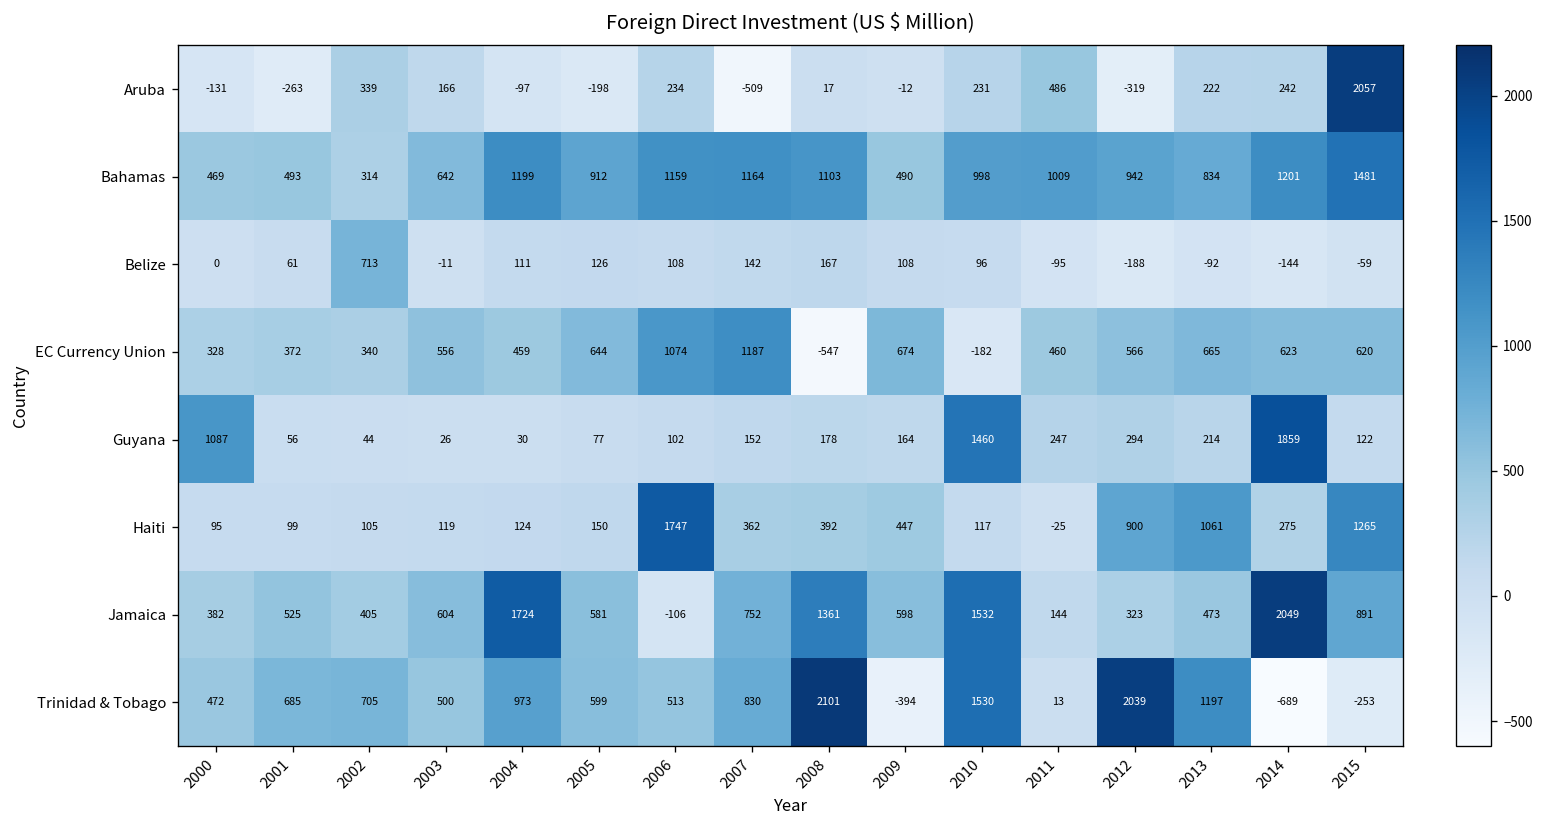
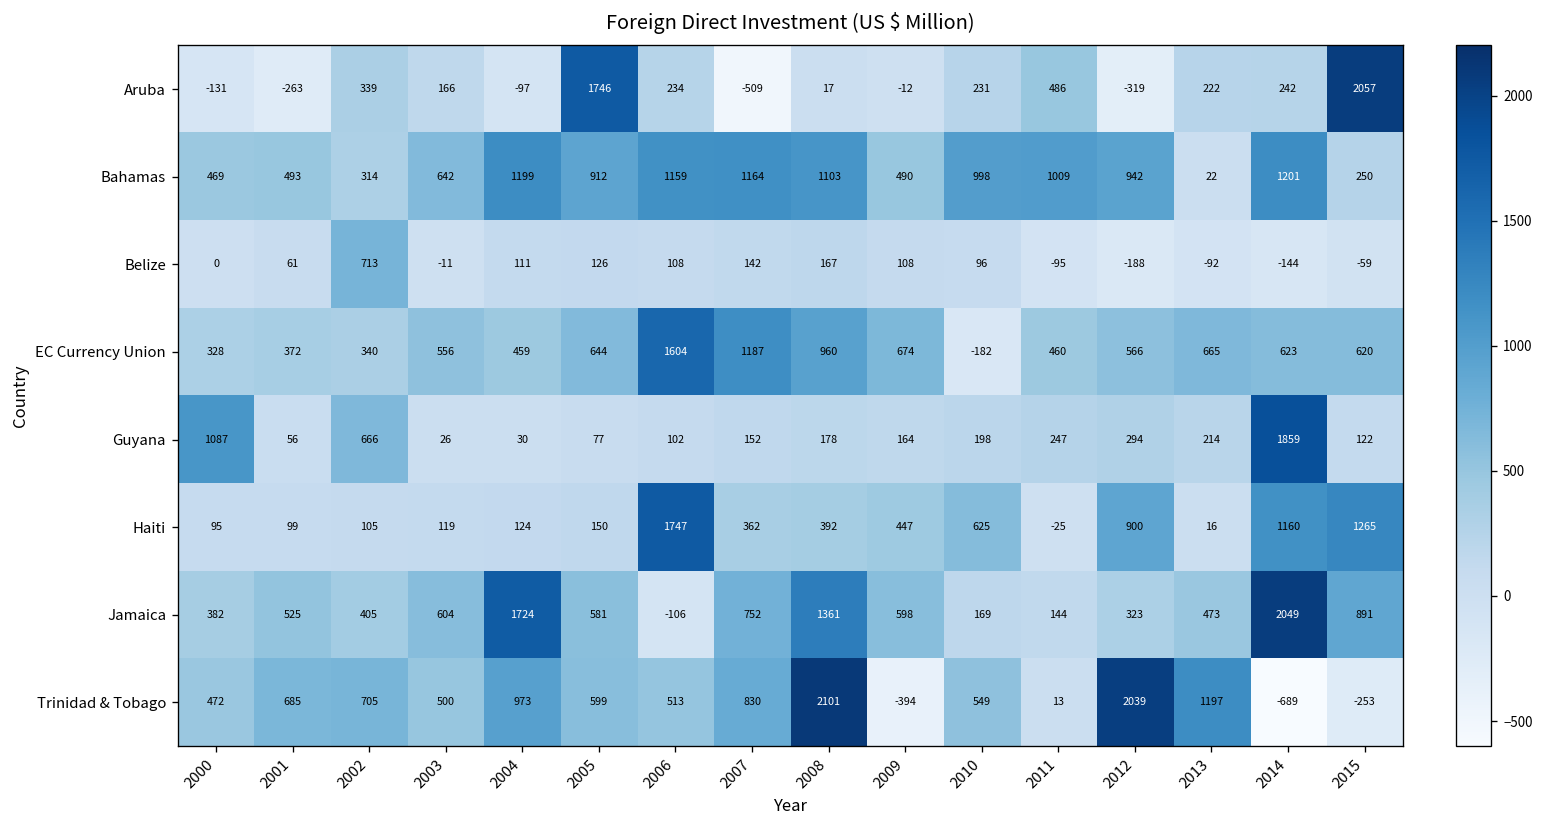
  {
    "Aruba": {
      "2000": -131,
      "2001": -263,
      "2002": 339,
      "2003": 166,
      "2004": -97,
-     "2005": -198,
+     "2005": 1746,
      "2006": 234,
      "2007": -509,
      "2008": 17,
      "2009": -12,
      "2010": 231,
      "2011": 486,
      "2012": -319,
      "2013": 222,
      "2014": 242,
      "2015": 2057
    },
    "Bahamas": {
      "2000": 469,
      "2001": 493,
      "2002": 314,
      "2003": 642,
      "2004": 1199,
      "2005": 912,
      "2006": 1159,
      "2007": 1164,
      "2008": 1103,
      "2009": 490,
      "2010": 998,
      "2011": 1009,
      "2012": 942,
-     "2013": 834,
+     "2013": 22,
      "2014": 1201,
-     "2015": 1481
+     "2015": 250
    },
    "Belize": {
      "2000": 0,
      "2001": 61,
      "2002": 713,
      "2003": -11,
      "2004": 111,
      "2005": 126,
      "2006": 108,
      "2007": 142,
      "2008": 167,
      "2009": 108,
      "2010": 96,
      "2011": -95,
      "2012": -188,
      "2013": -92,
      "2014": -144,
      "2015": -59
    },
    "EC Currency Union": {
      "2000": 328,
      "2001": 372,
      "2002": 340,
      "2003": 556,
      "2004": 459,
      "2005": 644,
-     "2006": 1074,
+     "2006": 1604,
      "2007": 1187,
-     "2008": -547,
+     "2008": 960,
      "2009": 674,
      "2010": -182,
      "2011": 460,
      "2012": 566,
      "2013": 665,
      "2014": 623,
      "2015": 620
    },
    "Guyana": {
      "2000": 1087,
      "2001": 56,
-     "2002": 44,
+     "2002": 666,
      "2003": 26,
      "2004": 30,
      "2005": 77,
      "2006": 102,
      "2007": 152,
      "2008": 178,
      "2009": 164,
-     "2010": 1460,
+     "2010": 198,
      "2011": 247,
      "2012": 294,
      "2013": 214,
      "2014": 1859,
      "2015": 122
    },
    "Haiti": {
      "2000": 95,
      "2001": 99,
      "2002": 105,
      "2003": 119,
      "2004": 124,
      "2005": 150,
      "2006": 1747,
      "2007": 362,
      "2008": 392,
      "2009": 447,
-     "2010": 117,
+     "2010": 625,
      "2011": -25,
      "2012": 900,
-     "2013": 1061,
-     "2014": 275,
+     "2013": 16,
+     "2014": 1160,
      "2015": 1265
    },
    "Jamaica": {
      "2000": 382,
      "2001": 525,
      "2002": 405,
      "2003": 604,
      "2004": 1724,
      "2005": 581,
      "2006": -106,
      "2007": 752,
      "2008": 1361,
      "2009": 598,
-     "2010": 1532,
+     "2010": 169,
      "2011": 144,
      "2012": 323,
      "2013": 473,
      "2014": 2049,
      "2015": 891
    },
    "Trinidad & Tobago": {
      "2000": 472,
      "2001": 685,
      "2002": 705,
      "2003": 500,
      "2004": 973,
      "2005": 599,
      "2006": 513,
      "2007": 830,
      "2008": 2101,
      "2009": -394,
-     "2010": 1530,
+     "2010": 549,
      "2011": 13,
      "2012": 2039,
      "2013": 1197,
      "2014": -689,
      "2015": -253
    }
  }
